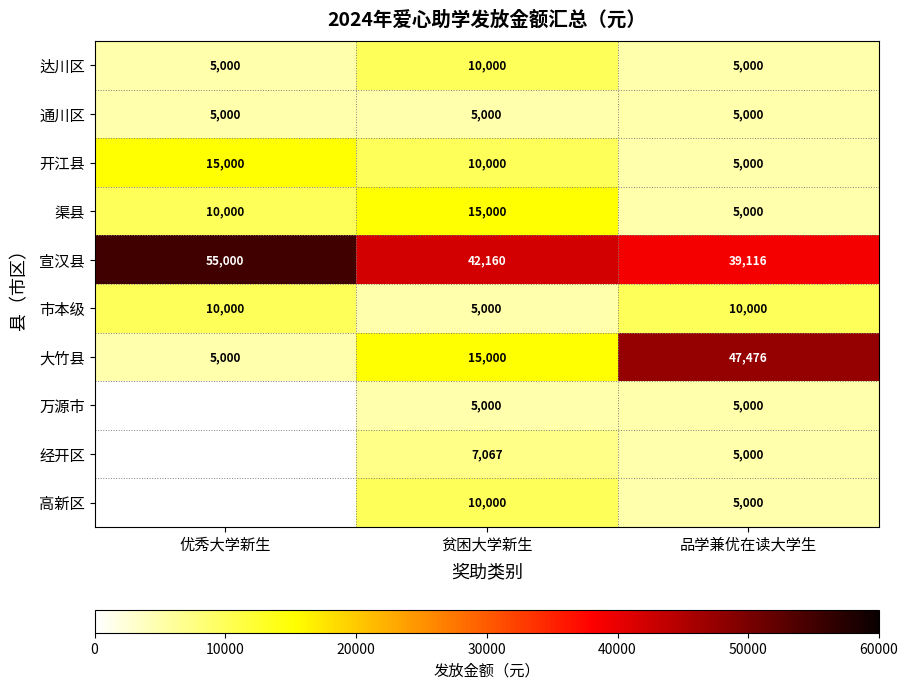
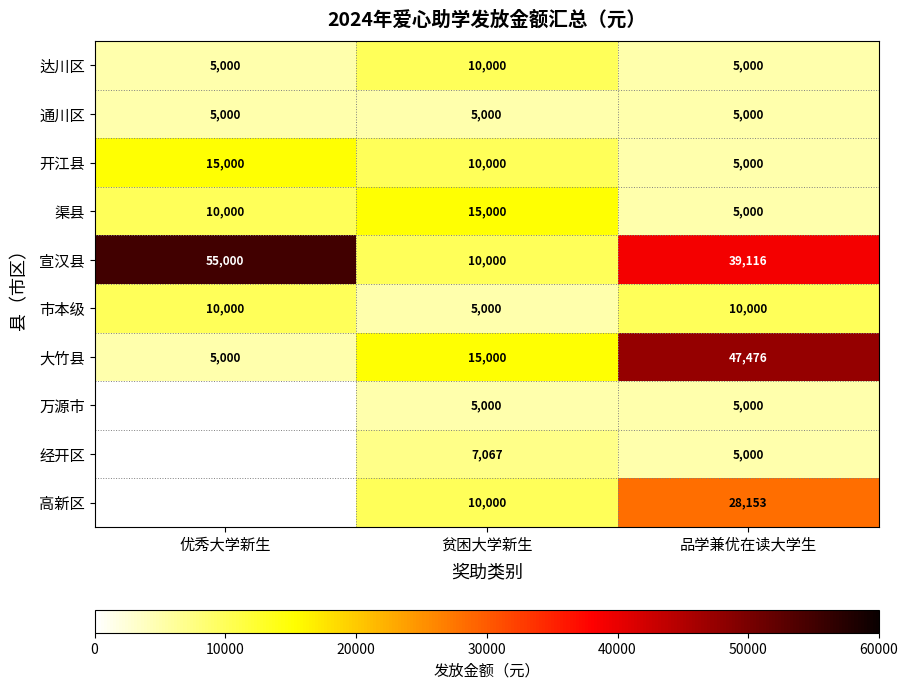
  {
    "达川区": {
      "优秀大学新生": "5,000",
      "贫困大学新生": "10,000",
      "品学兼优在读大学生": "5,000"
    },
    "通川区": {
      "优秀大学新生": "5,000",
      "贫困大学新生": "5,000",
      "品学兼优在读大学生": "5,000"
    },
    "开江县": {
      "优秀大学新生": "15,000",
      "贫困大学新生": "10,000",
      "品学兼优在读大学生": "5,000"
    },
    "渠县": {
      "优秀大学新生": "10,000",
      "贫困大学新生": "15,000",
      "品学兼优在读大学生": "5,000"
    },
    "宣汉县": {
      "优秀大学新生": "55,000",
-     "贫困大学新生": "42,160",
+     "贫困大学新生": "10,000",
      "品学兼优在读大学生": "39,116"
    },
    "市本级": {
      "优秀大学新生": "10,000",
      "贫困大学新生": "5,000",
      "品学兼优在读大学生": "10,000"
    },
    "大竹县": {
      "优秀大学新生": "5,000",
      "贫困大学新生": "15,000",
      "品学兼优在读大学生": "47,476"
    },
    "万源市": {
      "贫困大学新生": "5,000",
      "品学兼优在读大学生": "5,000"
    },
    "经开区": {
      "贫困大学新生": "7,067",
      "品学兼优在读大学生": "5,000"
    },
    "高新区": {
      "贫困大学新生": "10,000",
-     "品学兼优在读大学生": "5,000"
+     "品学兼优在读大学生": "28,153"
    }
  }
